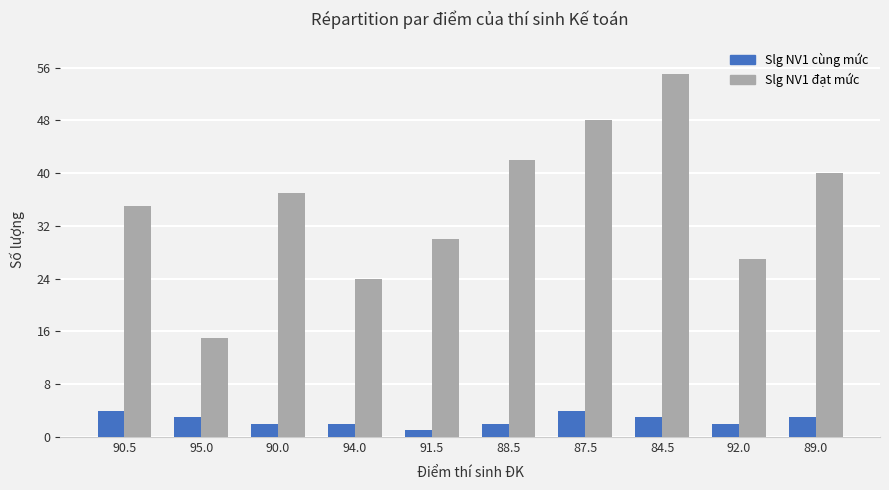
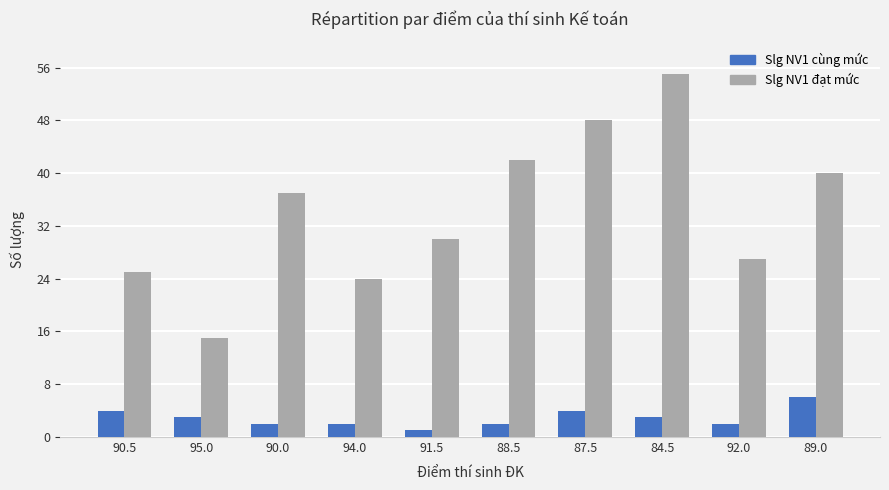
  {
    "Slg NV1 cùng mức": {
      "90.5": 4,
      "95.0": 3,
      "90.0": 2,
      "94.0": 2,
      "91.5": 1,
      "88.5": 2,
      "87.5": 4,
      "84.5": 3,
      "92.0": 2,
-     "89.0": 3
+     "89.0": 6
    },
    "Slg NV1 đạt mức": {
-     "90.5": 35,
+     "90.5": 25,
      "95.0": 15,
      "90.0": 37,
      "94.0": 24,
      "91.5": 30,
      "88.5": 42,
      "87.5": 48,
      "84.5": 55,
      "92.0": 27,
      "89.0": 40
    }
  }
